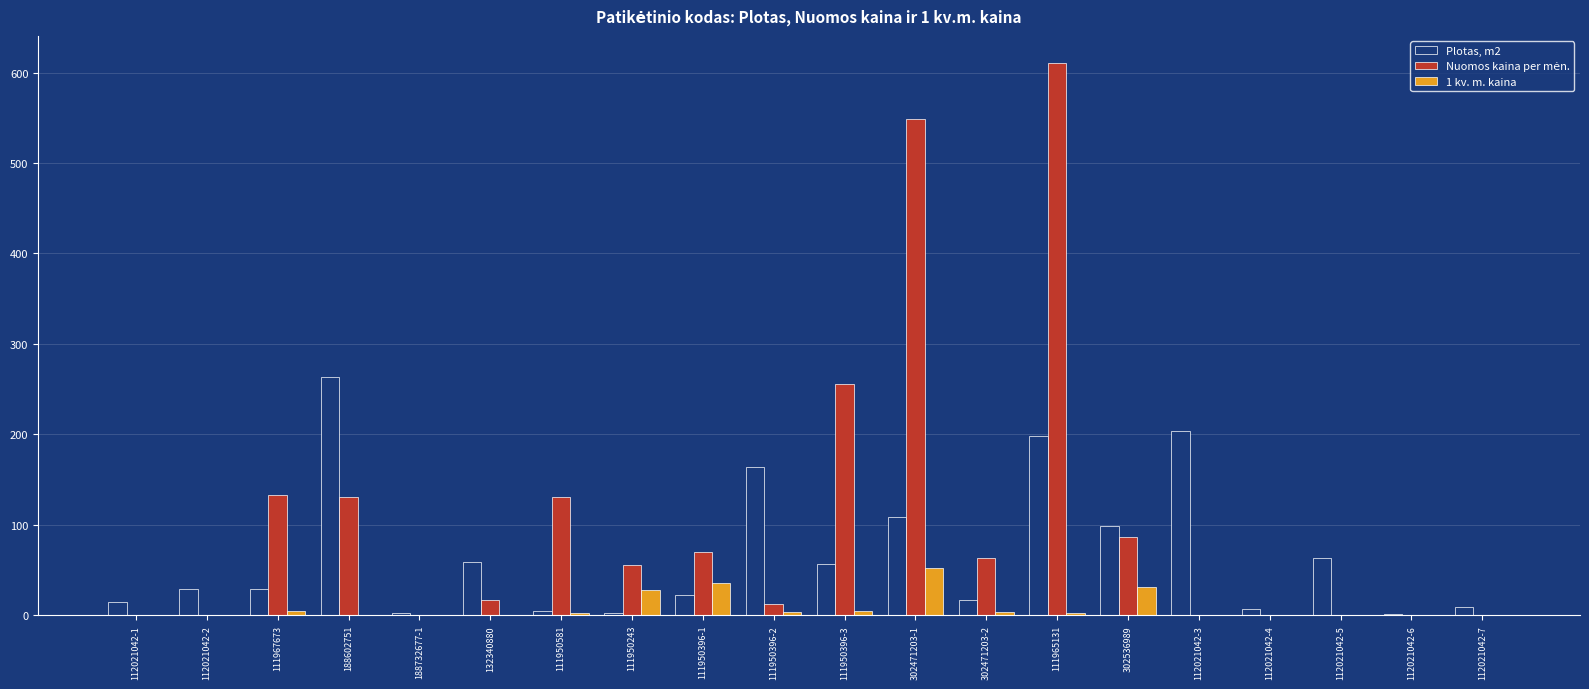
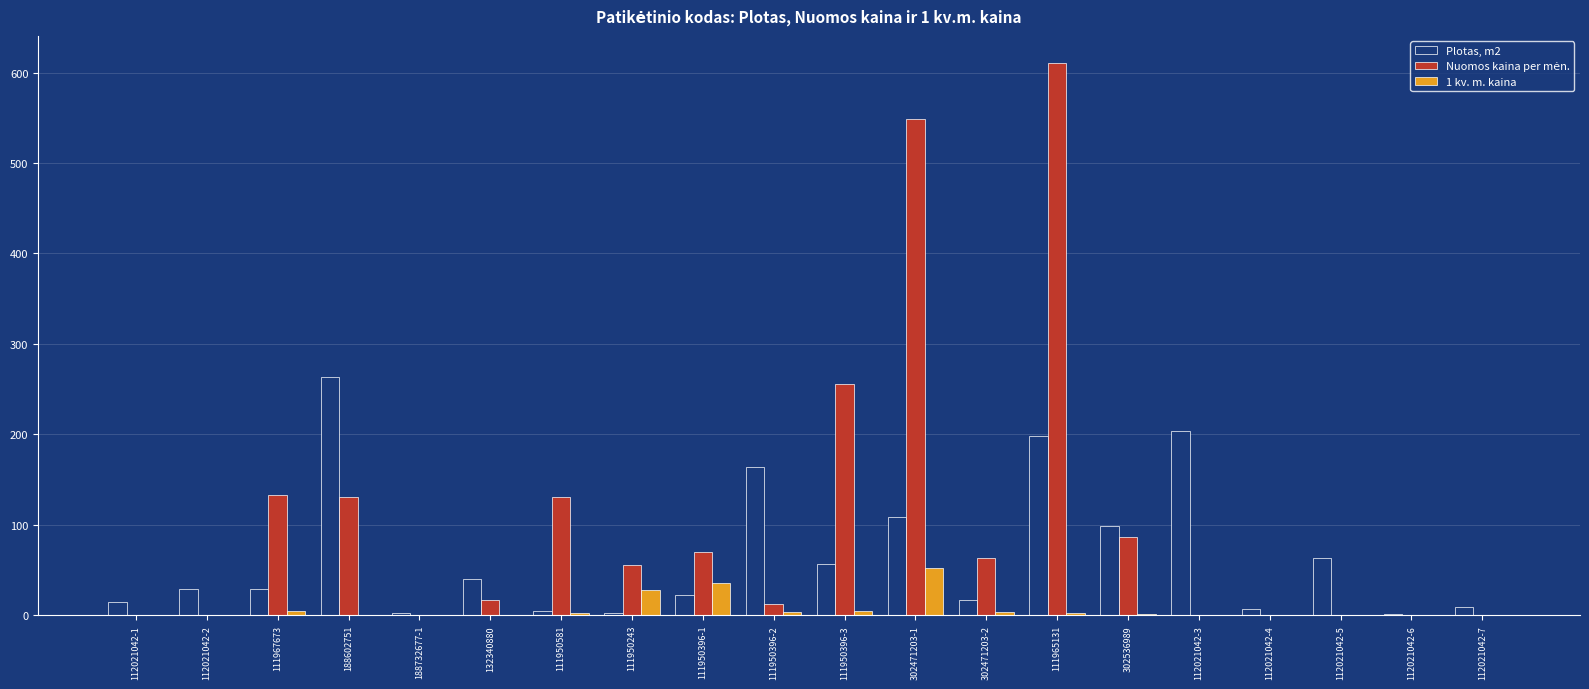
  {
    "Plotas, m2": {
      "112021042-1": 10,
      "112021042-2": 30,
      "111967673": 30,
      "188602751": 260,
-     "132340880": 60,
+     "132340880": 40,
      "111950581": 0,
      "111950396-1": 20,
      "111950396-2": 160,
      "111950396-3": 60,
      "302471203-1": 110,
      "302471203-2": 20,
      "111965131": 200,
      "302536989": 100,
      "112021042-3": 200,
      "112021042-4": 10,
      "112021042-5": 60,
      "112021042-7": 10
    },
    "Nuomos kaina per mėn.": {
      "112021042-1": 0,
      "112021042-2": 0,
      "111967673": 130,
      "188602751": 130,
      "188732677-1": 0,
      "132340880": 20,
      "111950581": 130,
      "111950243": 60,
      "111950396-1": 70,
      "111950396-2": 10,
      "111950396-3": 260,
      "302471203-1": 550,
      "302471203-2": 60,
      "111965131": 610,
      "302536989": 90,
      "112021042-3": 0,
      "112021042-4": 0,
      "112021042-5": 0,
      "112021042-6": 0,
      "112021042-7": 0
    },
    "1 kv. m. kaina": {
      "112021042-1": 0,
      "112021042-2": 0,
      "111967673": 0,
      "188732677-1": 0,
      "111950243": 30,
      "111950396-1": 40,
      "111950396-2": 0,
      "111950396-3": 0,
      "302471203-1": 50,
      "302471203-2": 0,
      "111965131": 0,
-     "302536989": 30,
+     "302536989": 0,
      "112021042-3": 0,
      "112021042-4": 0,
      "112021042-5": 0,
      "112021042-6": 0,
      "112021042-7": 0
    }
  }
